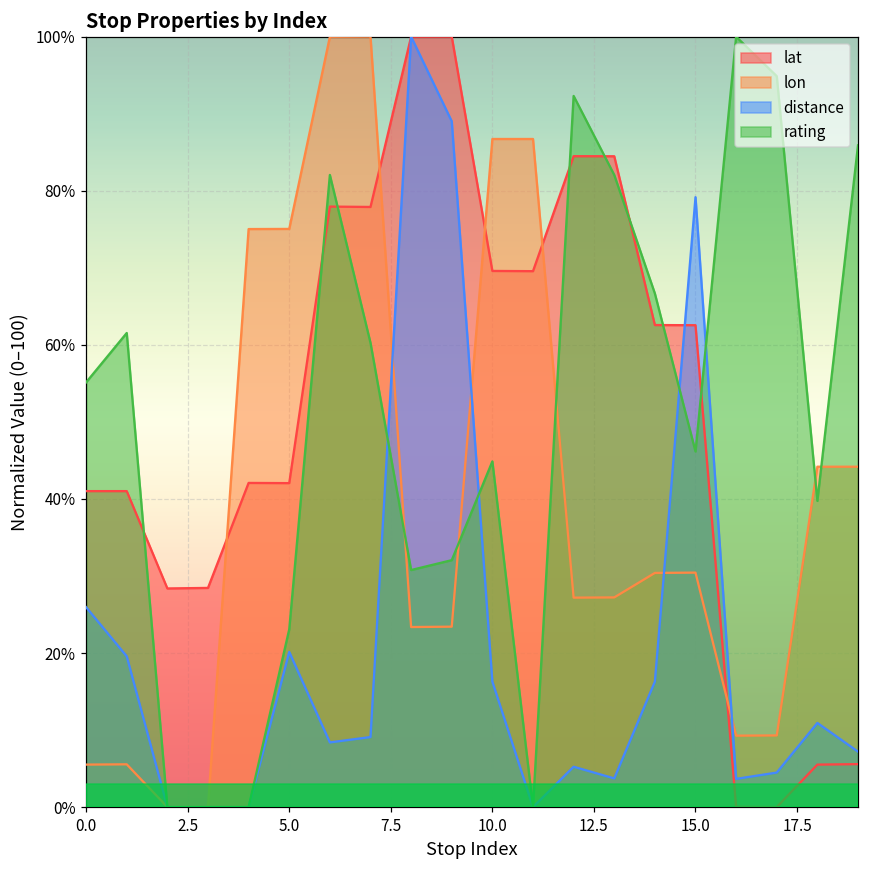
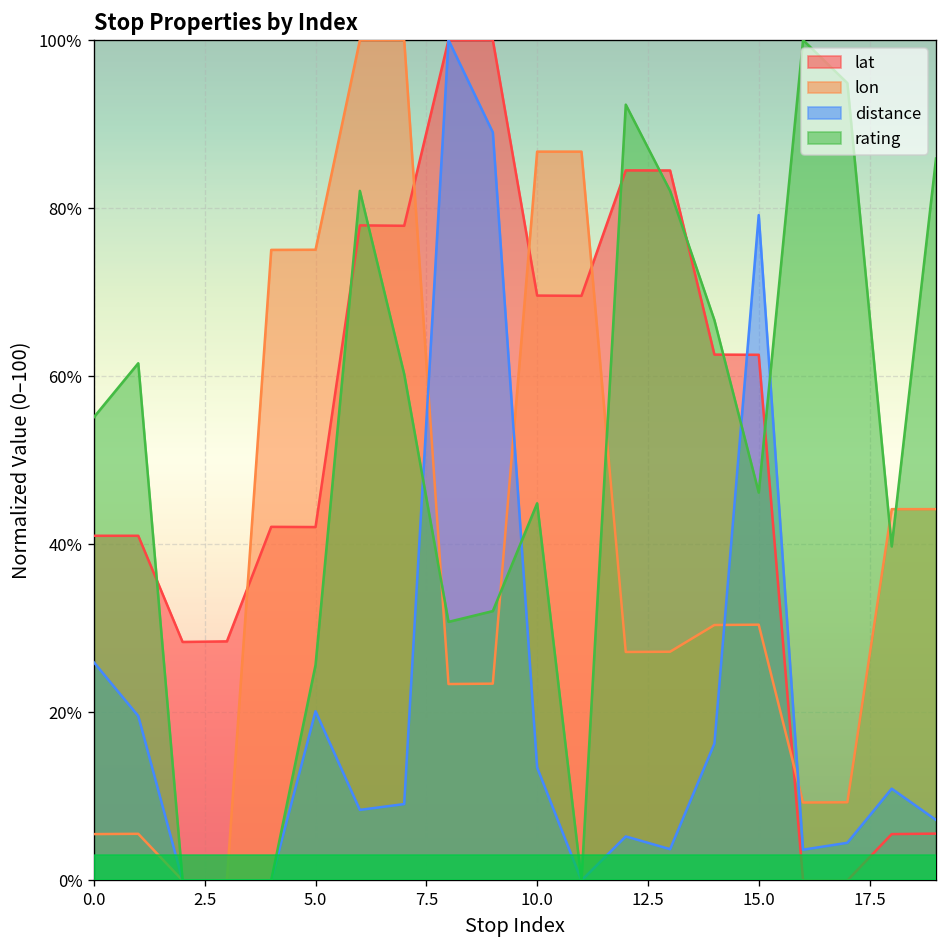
  {
    "distance": {
      "0.0": "26%",
      "5.0": "20%",
-     "10.0": "16%",
+     "10.0": "13%",
      "15.0": "79%"
    },
    "rating": {
      "0.0": "55%",
-     "5.0": "23%",
+     "5.0": "26%",
      "10.0": "45%",
      "15.0": "46%"
    }
  }
